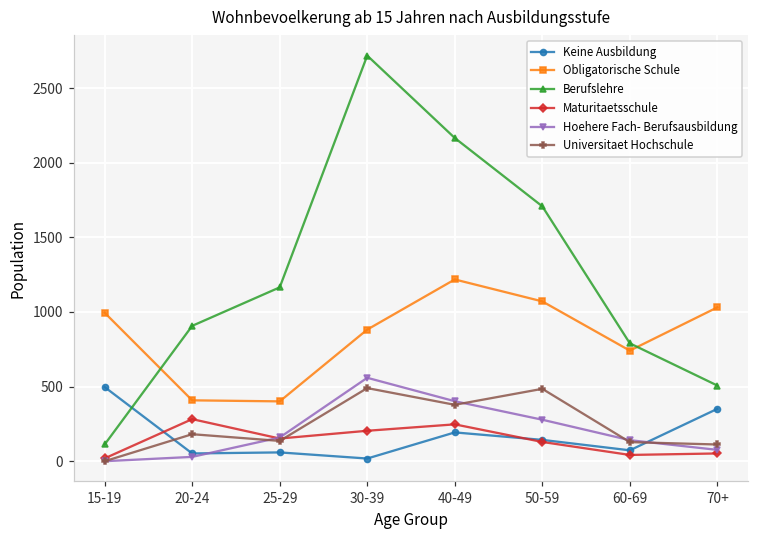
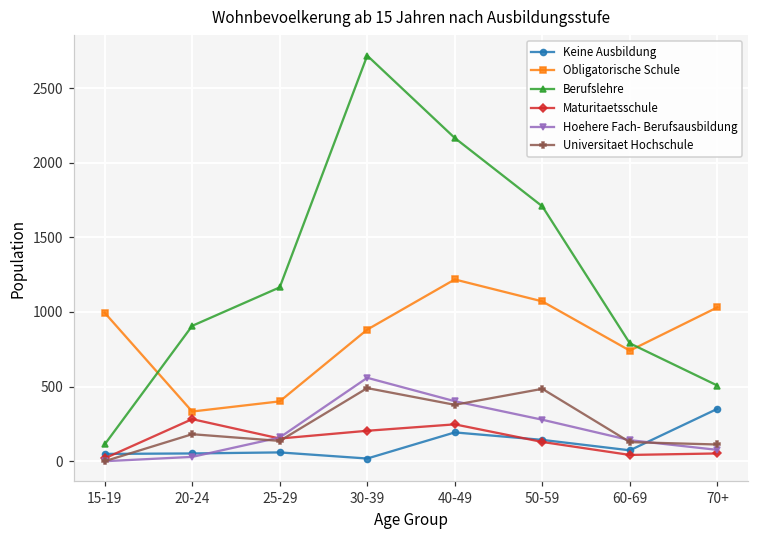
  {
    "Keine Ausbildung": {
-     "15-19": 500,
+     "15-19": 50,
      "20-24": 50,
      "25-29": 60,
      "30-39": 20,
      "40-49": 190,
      "60-69": 70,
      "70+": 350
    },
    "Obligatorische Schule": {
      "15-19": 1000,
-     "20-24": 410,
+     "20-24": 330,
      "25-29": 400,
      "30-39": 880,
      "40-49": 1220,
      "50-59": 1070,
      "60-69": 740,
      "70+": 1030
    },
    "Berufslehre": {
      "15-19": 110,
      "20-24": 910,
      "25-29": 1170,
      "30-39": 2720,
      "40-49": 2170,
      "50-59": 1710,
      "60-69": 790,
      "70+": 510
    },
    "Maturitaetsschule": {
      "15-19": 20,
      "20-24": 280,
      "30-39": 200,
      "40-49": 250,
      "60-69": 40,
      "70+": 50
    },
    "Hoehere Fach- Berufsausbildung": {
      "20-24": 30,
      "30-39": 560,
      "40-49": 400,
      "50-59": 280,
      "70+": 80
    },
    "Universitaet Hochschule": {
      "20-24": 180,
      "30-39": 490,
      "40-49": 380,
      "50-59": 490,
      "70+": 110
    }
  }
